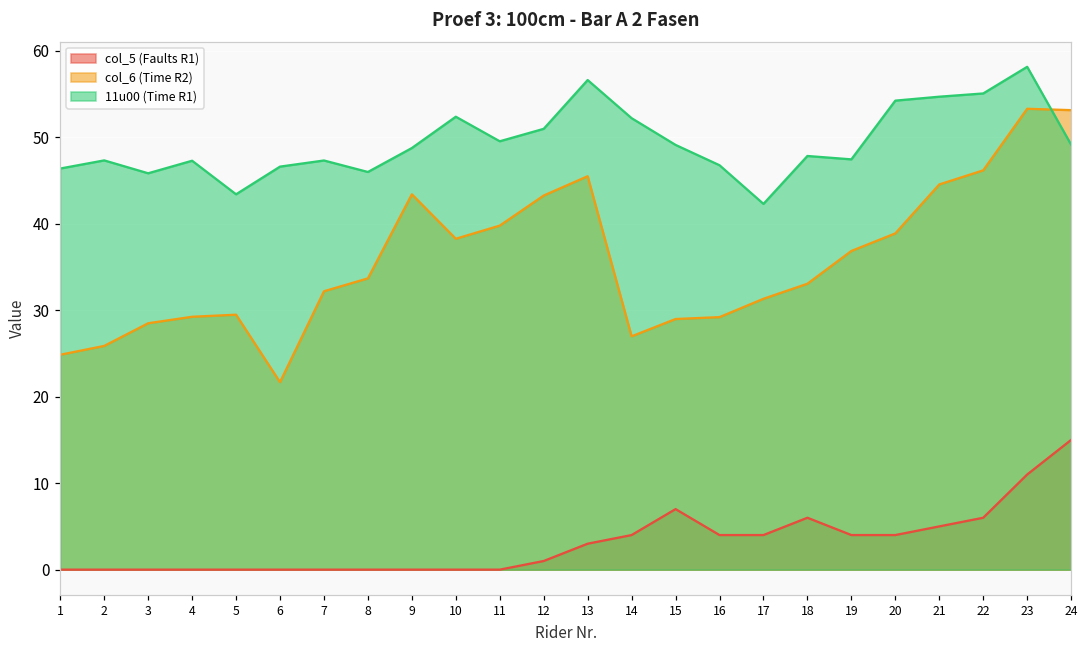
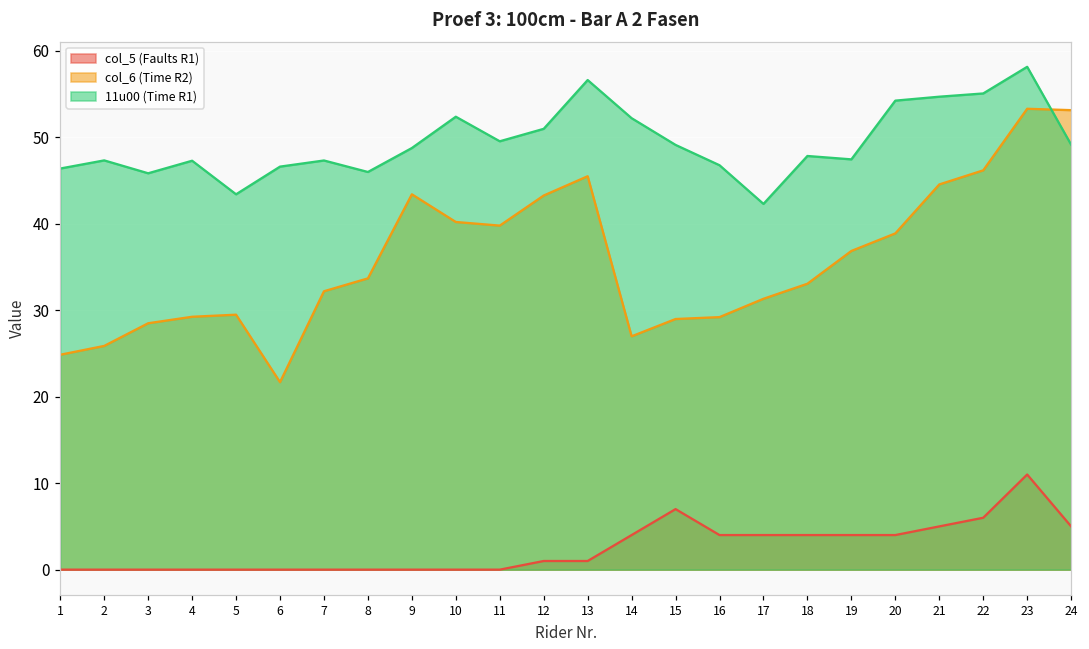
  {
    "col_5 (Faults R1)": {
      "1": 0,
      "2": 0,
      "3": 0,
      "4": 0,
      "5": 0,
      "6": 0,
      "7": 0,
      "8": 0,
      "9": 0,
      "10": 0,
      "11": 0,
      "12": 1,
-     "13": 3,
+     "13": 1,
      "14": 4,
      "15": 7,
      "16": 4,
      "17": 4,
-     "18": 6,
+     "18": 4,
      "19": 4,
      "20": 4,
      "21": 5,
      "22": 6,
      "23": 11,
-     "24": 15
+     "24": 5
    },
    "col_6 (Time R2)": {
      "1": 25,
      "2": 26,
      "3": 28,
      "4": 29,
      "5": 29,
      "6": 22,
      "7": 32,
      "8": 34,
      "9": 43,
-     "10": 38,
+     "10": 40,
      "11": 40,
      "12": 43,
      "13": 45,
      "14": 27,
      "15": 29,
      "16": 29,
      "17": 31,
      "18": 33,
      "19": 37,
      "20": 39,
      "21": 45,
      "22": 46,
      "23": 53,
      "24": 53
    },
    "11u00 (Time R1)": {
      "1": 46,
      "2": 47,
      "3": 46,
      "4": 47,
      "5": 43,
      "6": 47,
      "7": 47,
      "8": 46,
      "9": 49,
      "10": 52,
      "11": 50,
      "12": 51,
      "13": 57,
      "14": 52,
      "15": 49,
      "16": 47,
      "17": 42,
      "18": 48,
      "19": 47,
      "20": 54,
      "21": 55,
      "22": 55,
      "23": 58,
      "24": 49
    }
  }
